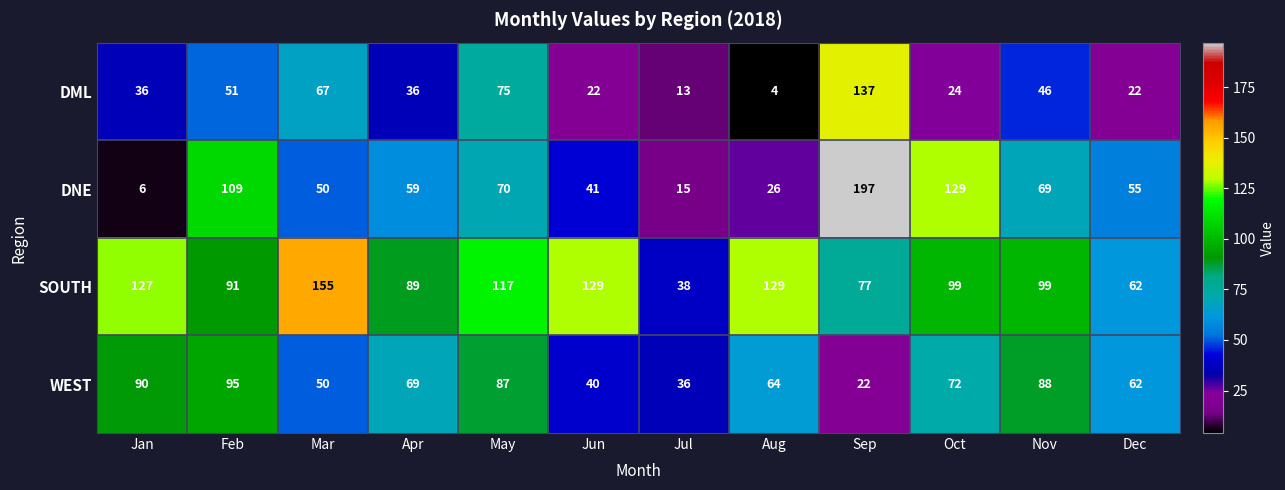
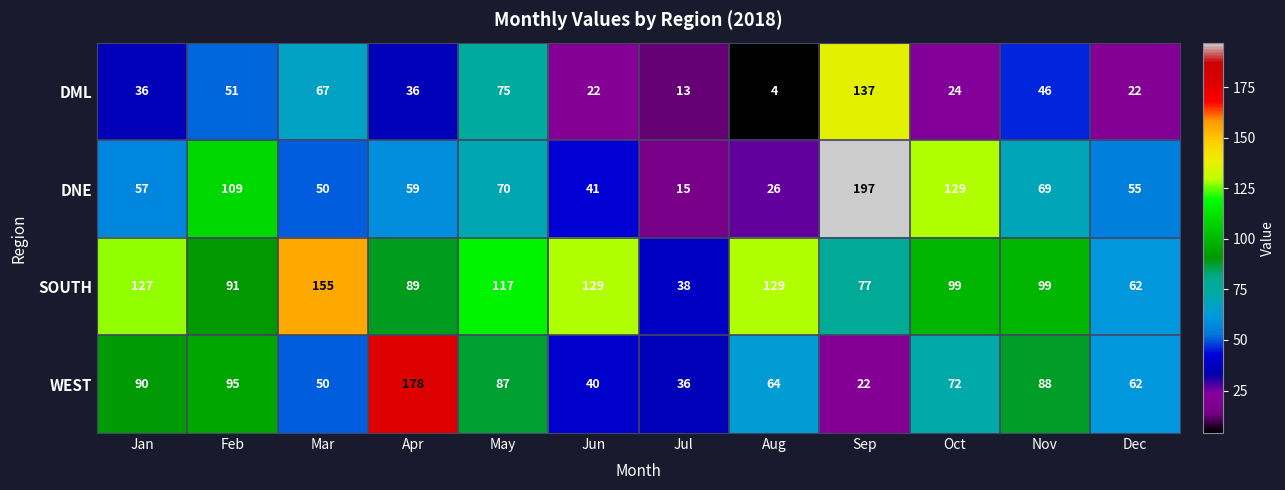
  {
    "DML": {
      "Jan": 36,
      "Feb": 51,
      "Mar": 67,
      "Apr": 36,
      "May": 75,
      "Jun": 22,
      "Jul": 13,
      "Aug": 4,
      "Sep": 137,
      "Oct": 24,
      "Nov": 46,
      "Dec": 22
    },
    "DNE": {
-     "Jan": 6,
+     "Jan": 57,
      "Feb": 109,
      "Mar": 50,
      "Apr": 59,
      "May": 70,
      "Jun": 41,
      "Jul": 15,
      "Aug": 26,
      "Sep": 197,
      "Oct": 129,
      "Nov": 69,
      "Dec": 55
    },
    "SOUTH": {
      "Jan": 127,
      "Feb": 91,
      "Mar": 155,
      "Apr": 89,
      "May": 117,
      "Jun": 129,
      "Jul": 38,
      "Aug": 129,
      "Sep": 77,
      "Oct": 99,
      "Nov": 99,
      "Dec": 62
    },
    "WEST": {
      "Jan": 90,
      "Feb": 95,
      "Mar": 50,
-     "Apr": 69,
+     "Apr": 178,
      "May": 87,
      "Jun": 40,
      "Jul": 36,
      "Aug": 64,
      "Sep": 22,
      "Oct": 72,
      "Nov": 88,
      "Dec": 62
    }
  }
